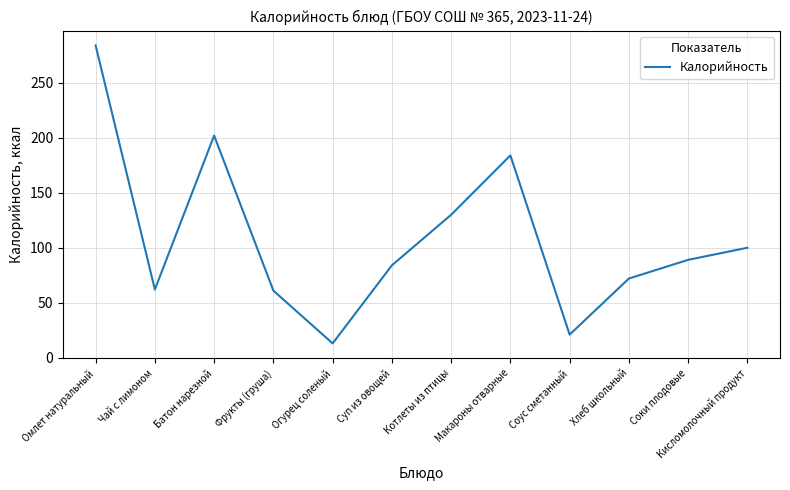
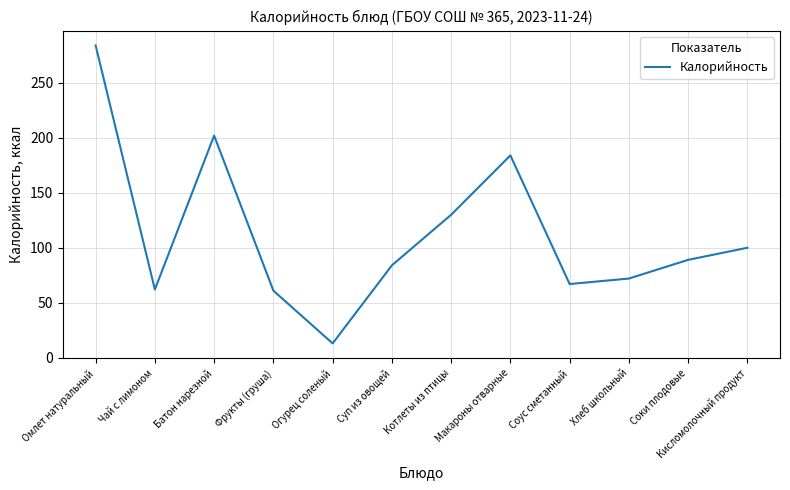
  {
    "Омлет натуральный": 284,
    "Чай с лимоном": 62,
    "Батон нарезной": 202,
    "Фрукты (груша)": 61,
    "Огурец соленый": 13,
    "Суп из овощей": 84,
    "Котлеты из птицы": 130,
    "Макароны отварные": 184,
-   "Соус сметанный": 21,
+   "Соус сметанный": 67,
    "Хлеб школьный": 72,
    "Соки плодовые": 89,
    "Кисломолочный продукт": 100
  }
